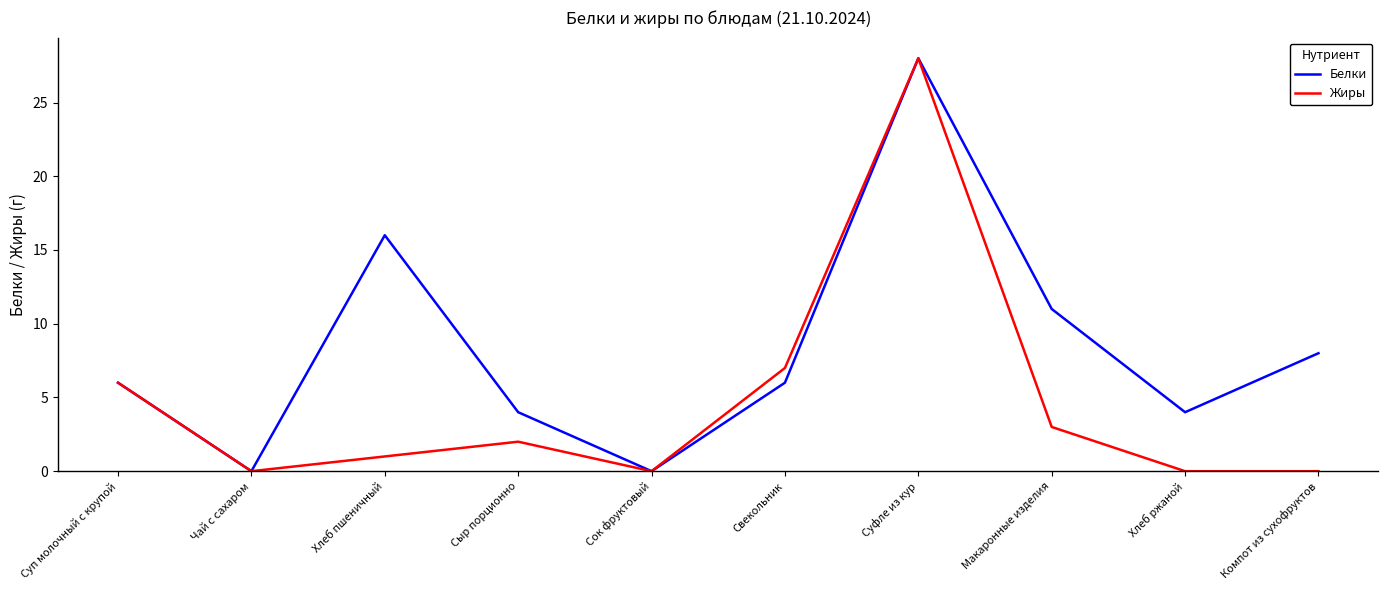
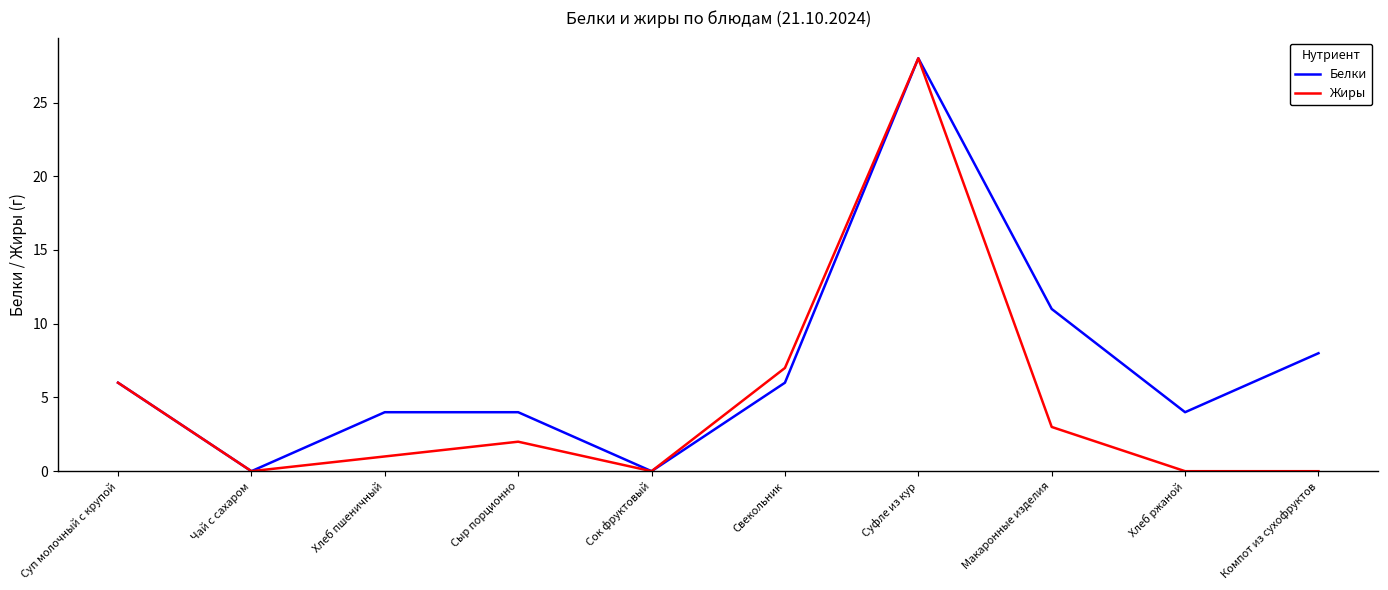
  {
    "Белки": {
-     "Хлеб пшеничный": 16,
+     "Хлеб пшеничный": 4,
      "Сыр порционно": 4,
      "Свекольник": 6,
      "Макаронные изделия": 11,
      "Хлеб ржаной": 4,
      "Компот из сухофруктов": 8
    },
    "Жиры": {
      "Хлеб пшеничный": 1,
      "Сыр порционно": 2,
      "Свекольник": 7,
      "Макаронные изделия": 3,
      "Хлеб ржаной": 0,
      "Компот из сухофруктов": 0
    }
  }
